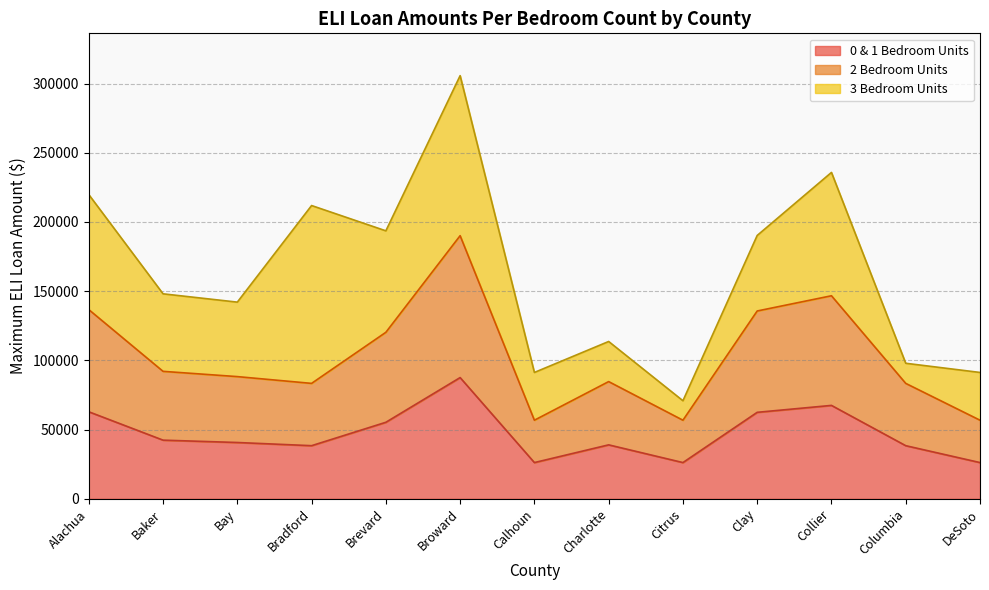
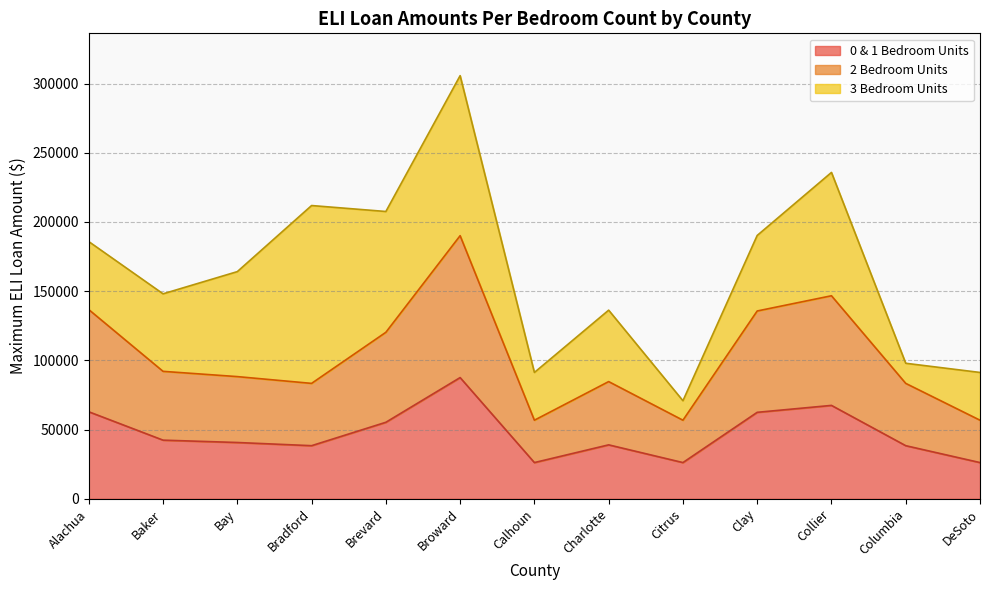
  {
    "3 Bedroom Units": {
-     "Alachua": 83000,
+     "Alachua": 49000,
      "Baker": 56000,
-     "Bay": 54000,
+     "Bay": 76000,
      "Bradford": 128000,
-     "Brevard": 73000,
+     "Brevard": 87000,
      "Broward": 116000,
      "Calhoun": 35000,
-     "Charlotte": 29000,
+     "Charlotte": 52000,
      "Citrus": 14000,
      "Clay": 55000,
      "Collier": 89000,
      "Columbia": 15000,
      "DeSoto": 35000
    }
  }
